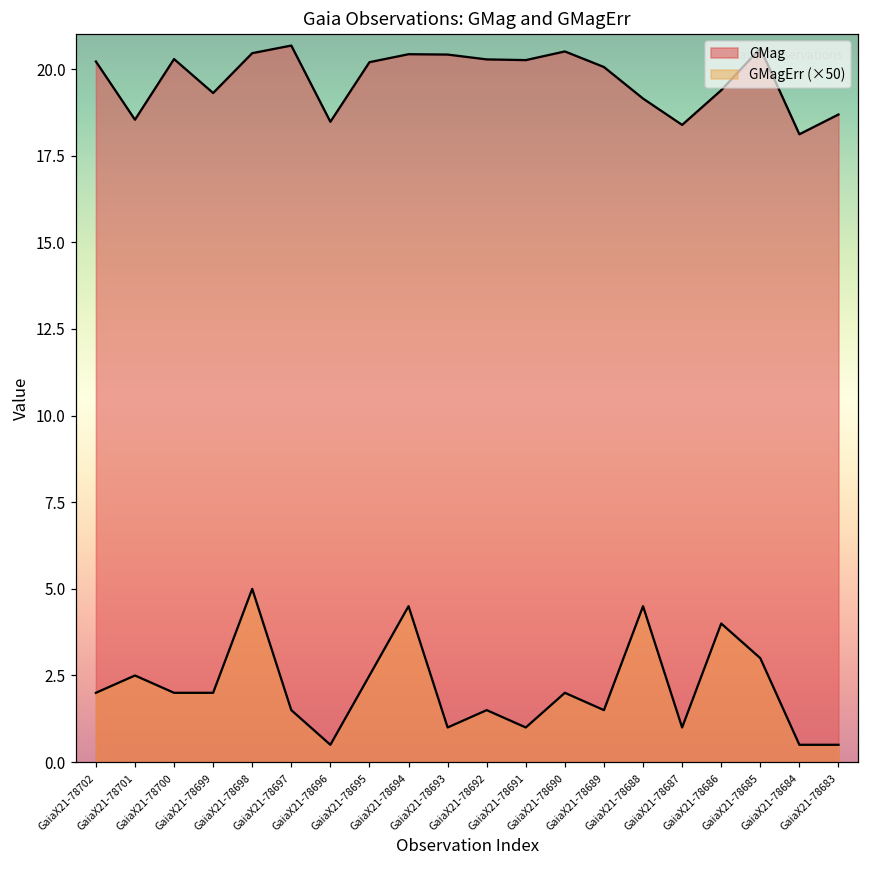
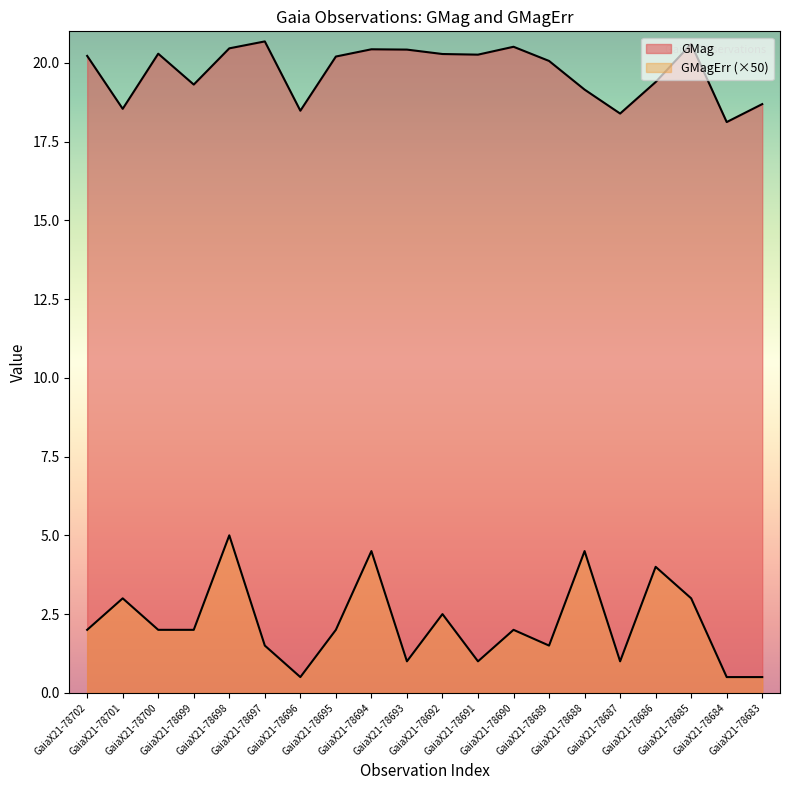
  {
    "GMag": {
      "GaiaX21-78702": 20.2,
      "GaiaX21-78701": 18.5,
      "GaiaX21-78700": 20.3,
      "GaiaX21-78699": 19.3,
      "GaiaX21-78698": 20.5,
      "GaiaX21-78697": 20.7,
      "GaiaX21-78696": 18.5,
      "GaiaX21-78695": 20.2,
      "GaiaX21-78694": 20.4,
      "GaiaX21-78693": 20.4,
      "GaiaX21-78692": 20.3,
      "GaiaX21-78691": 20.3,
      "GaiaX21-78690": 20.5,
      "GaiaX21-78689": 20.1,
      "GaiaX21-78688": 19.2,
      "GaiaX21-78687": 18.4,
      "GaiaX21-78686": 19.4,
      "GaiaX21-78684": 18.1,
      "GaiaX21-78683": 18.7
    },
    "GMagErr (×50)": {
      "GaiaX21-78702": 2.0,
-     "GaiaX21-78701": 2.5,
+     "GaiaX21-78701": 3.0,
      "GaiaX21-78700": 2.0,
      "GaiaX21-78699": 2.0,
      "GaiaX21-78698": 5.0,
      "GaiaX21-78697": 1.5,
      "GaiaX21-78696": 0.5,
-     "GaiaX21-78695": 2.5,
+     "GaiaX21-78695": 2.0,
      "GaiaX21-78694": 4.5,
      "GaiaX21-78693": 1.0,
-     "GaiaX21-78692": 1.5,
+     "GaiaX21-78692": 2.5,
      "GaiaX21-78691": 1.0,
      "GaiaX21-78690": 2.0,
      "GaiaX21-78689": 1.5,
      "GaiaX21-78688": 4.5,
      "GaiaX21-78687": 1.0,
      "GaiaX21-78686": 4.0,
      "GaiaX21-78685": 3.0,
      "GaiaX21-78684": 0.5,
      "GaiaX21-78683": 0.5
    }
  }
